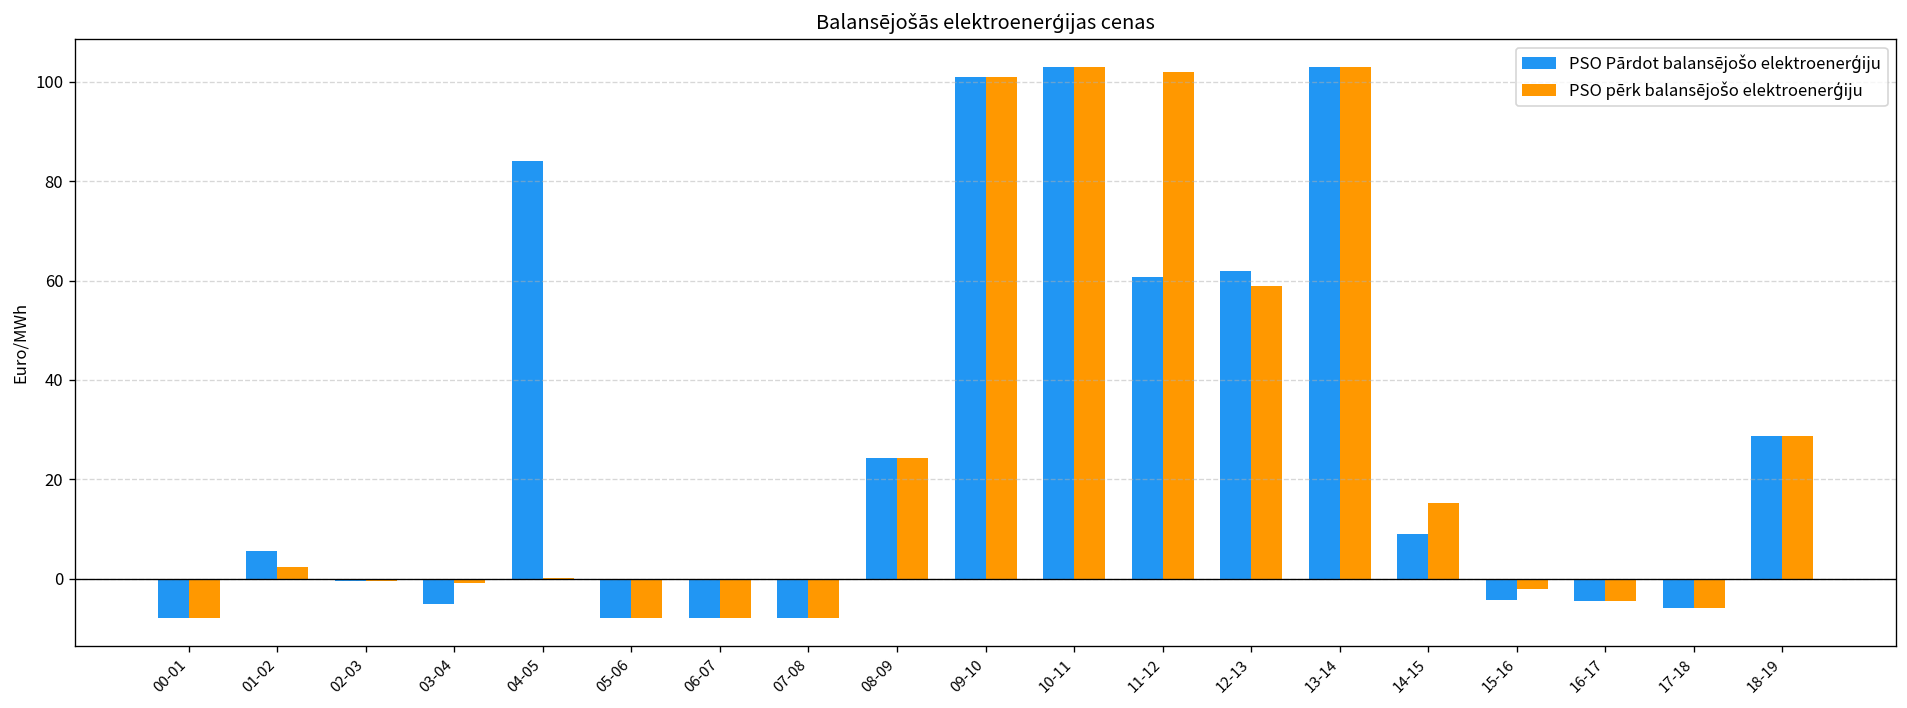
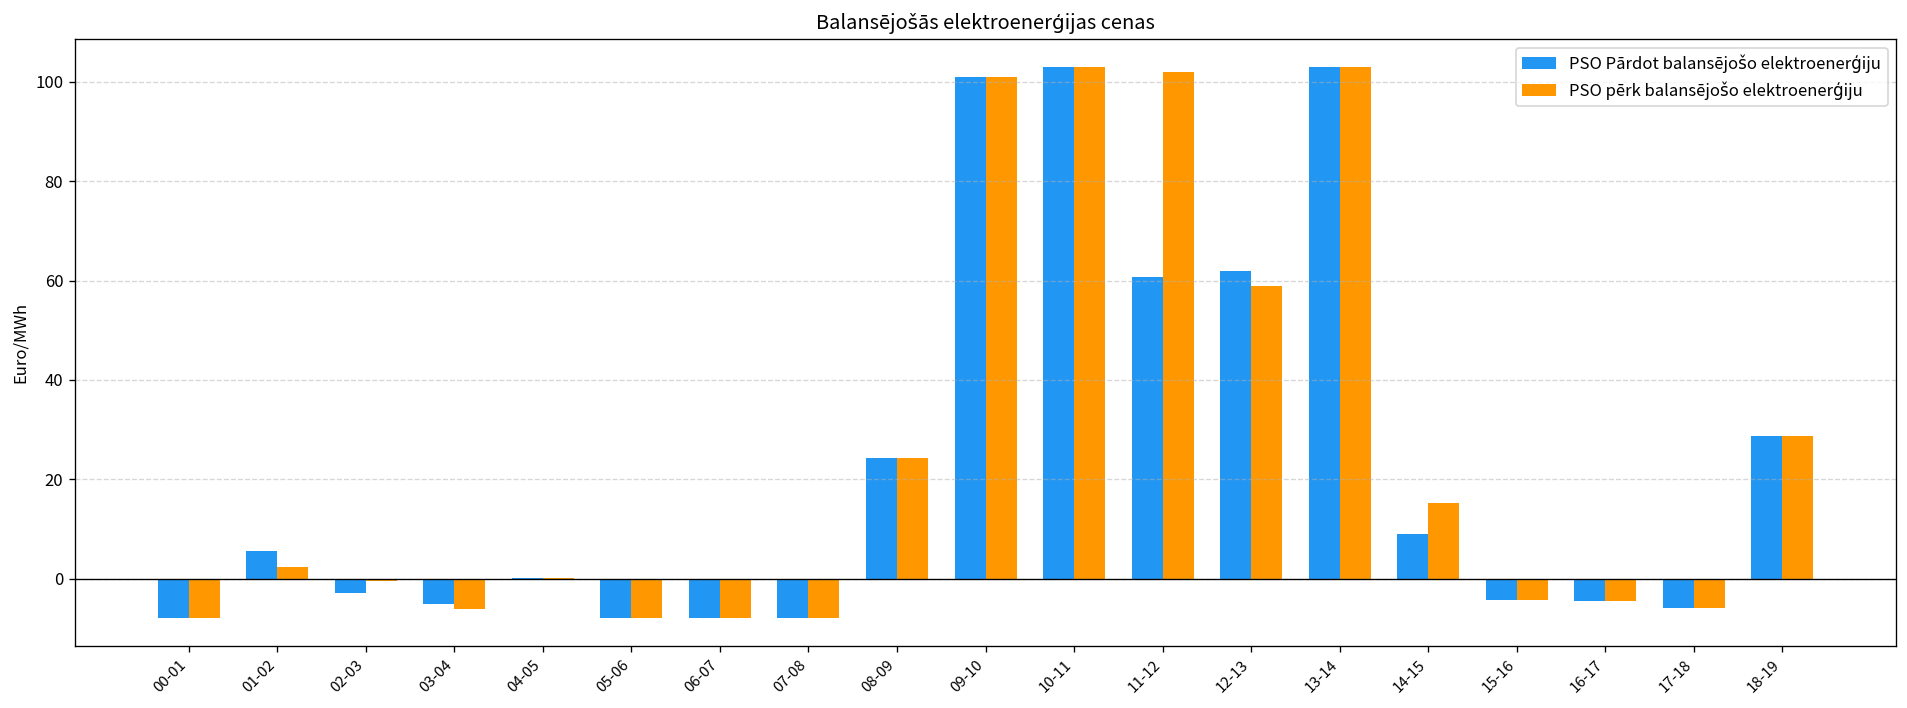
  {
    "PSO Pārdot balansējošo elektroenerģiju": {
      "00-01": -8,
      "01-02": 6,
-     "02-03": 0,
+     "02-03": -3,
      "03-04": -5,
-     "04-05": 84,
+     "04-05": 0,
      "05-06": -8,
      "06-07": -8,
      "07-08": -8,
      "08-09": 24,
      "09-10": 101,
      "10-11": 103,
      "11-12": 61,
      "12-13": 62,
      "13-14": 103,
      "14-15": 9,
      "15-16": -4,
      "16-17": -4,
      "17-18": -6,
      "18-19": 29
    },
    "PSO pērk balansējošo elektroenerģiju": {
      "00-01": -8,
      "01-02": 2,
-     "03-04": -1,
+     "03-04": -6,
      "05-06": -8,
      "06-07": -8,
      "07-08": -8,
      "08-09": 24,
      "09-10": 101,
      "10-11": 103,
      "11-12": 102,
      "12-13": 59,
      "13-14": 103,
      "14-15": 15,
-     "15-16": -2,
+     "15-16": -4,
      "16-17": -4,
      "17-18": -6,
      "18-19": 29
    }
  }
